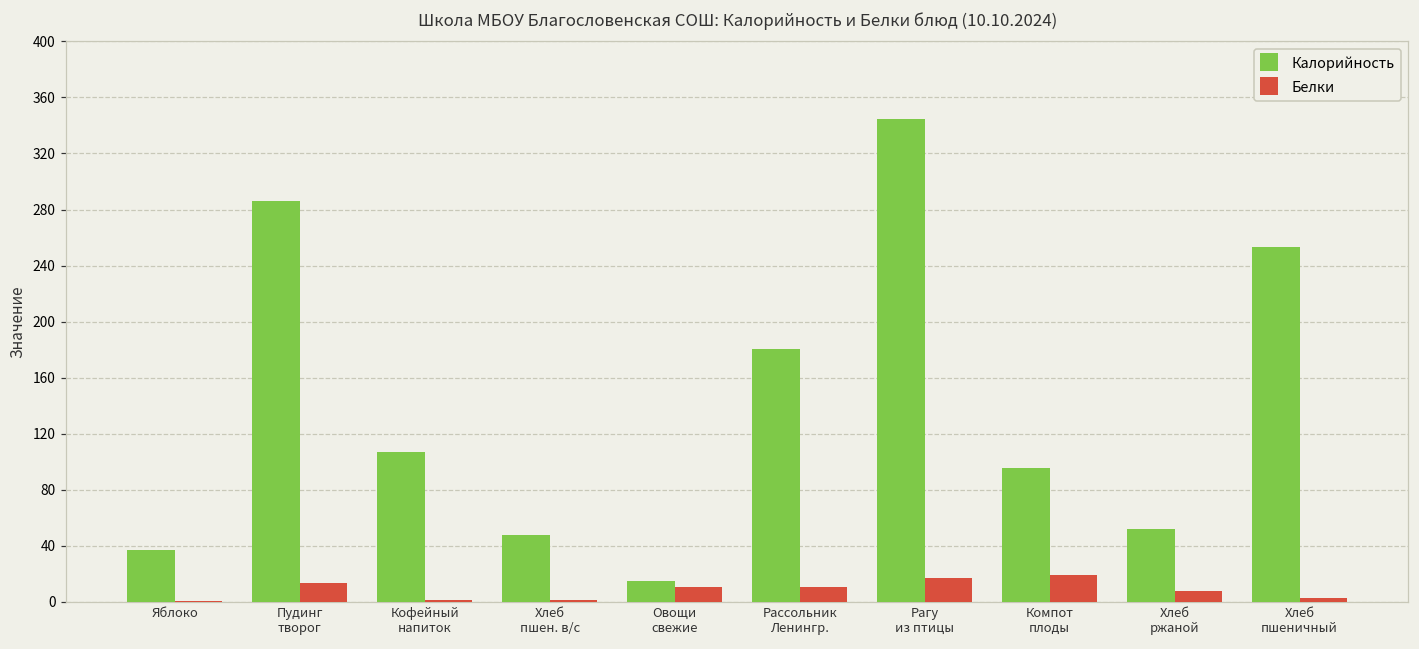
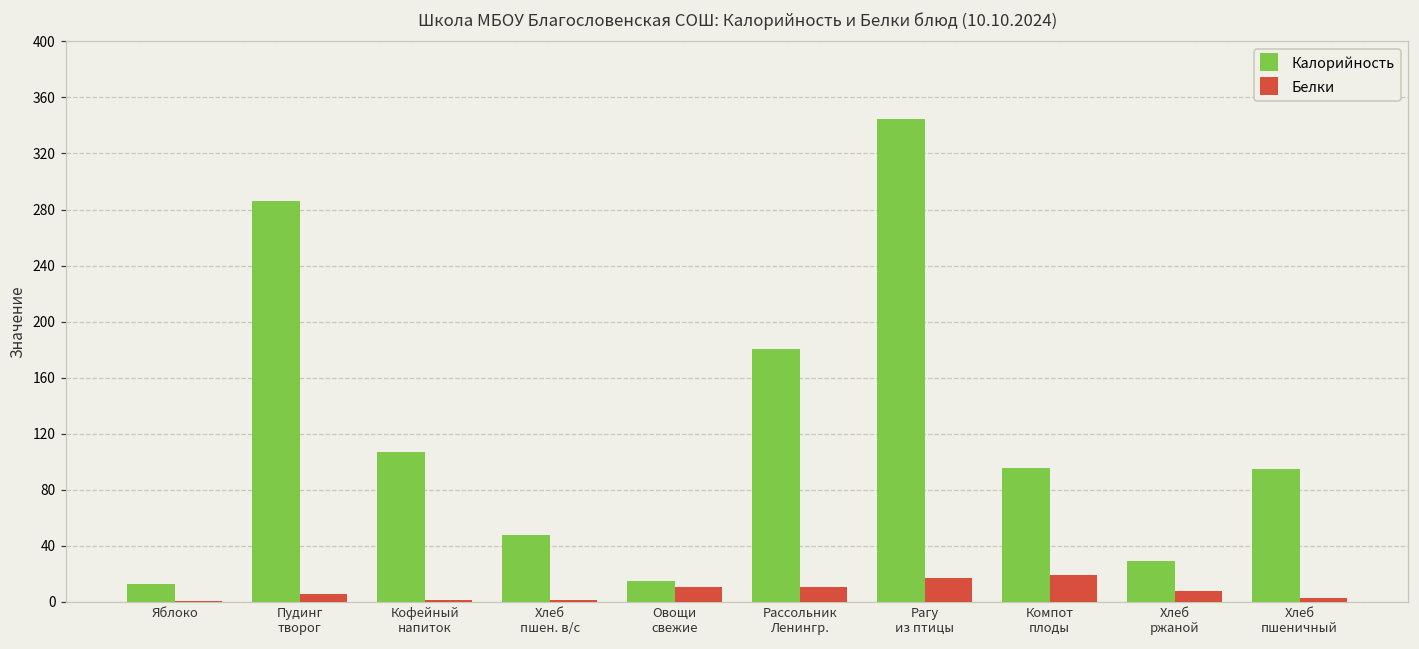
  {
    "Калорийность": {
-     "Яблоко": 37,
+     "Яблоко": 12,
      "Пудинг творог": 286,
      "Кофейный напиток": 107,
      "Хлеб пшен. в/с": 47,
      "Овощи свежие": 15,
      "Рассольник Ленингр.": 181,
      "Рагу из птицы": 345,
      "Компот плоды": 96,
-     "Хлеб ржаной": 52,
-     "Хлеб пшеничный": 254
+     "Хлеб ржаной": 29,
+     "Хлеб пшеничный": 95
    },
    "Белки": {
-     "Пудинг творог": 13,
+     "Пудинг творог": 6,
      "Овощи свежие": 11,
      "Рассольник Ленингр.": 10,
      "Рагу из птицы": 17,
      "Компот плоды": 19,
      "Хлеб ржаной": 8,
      "Хлеб пшеничный": 3
    }
  }
